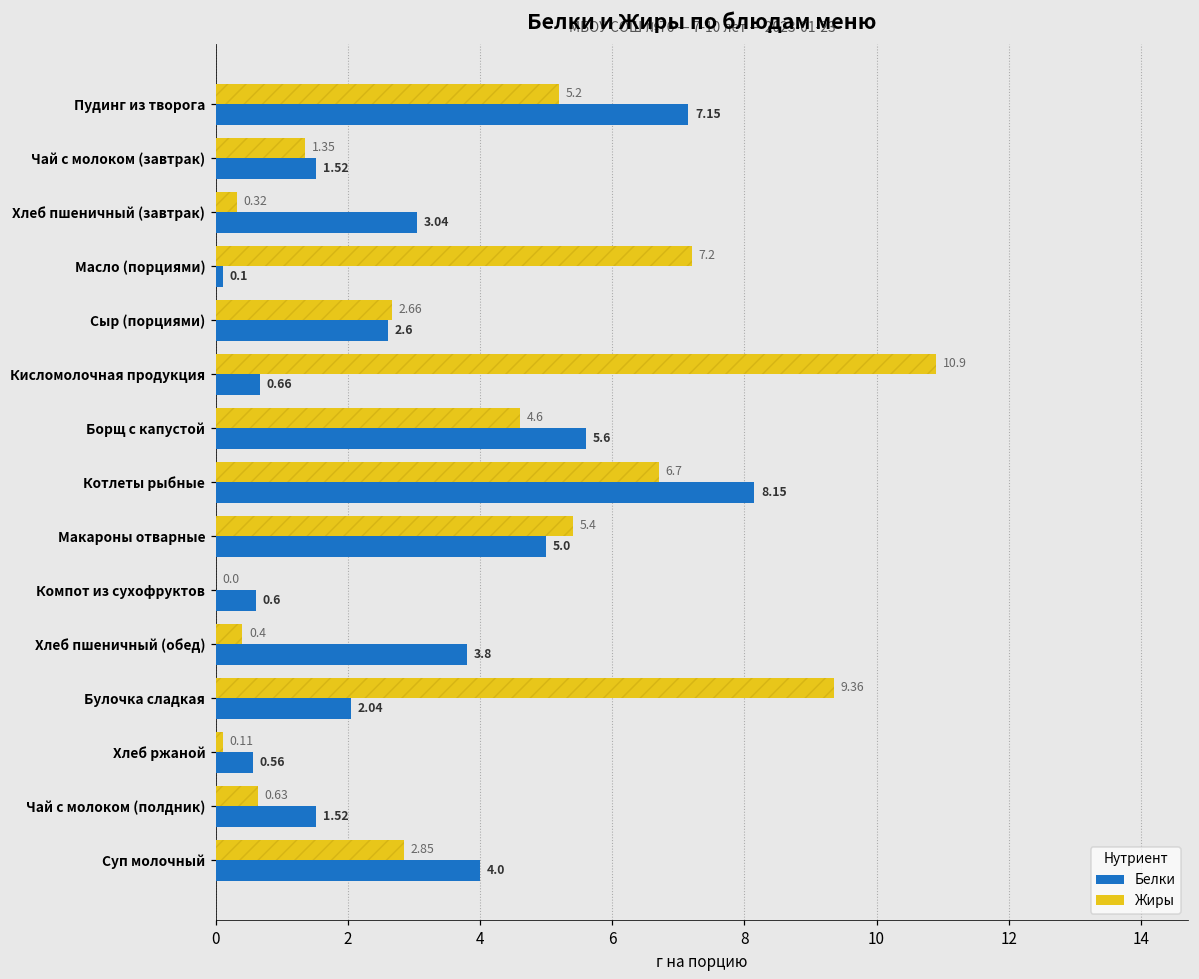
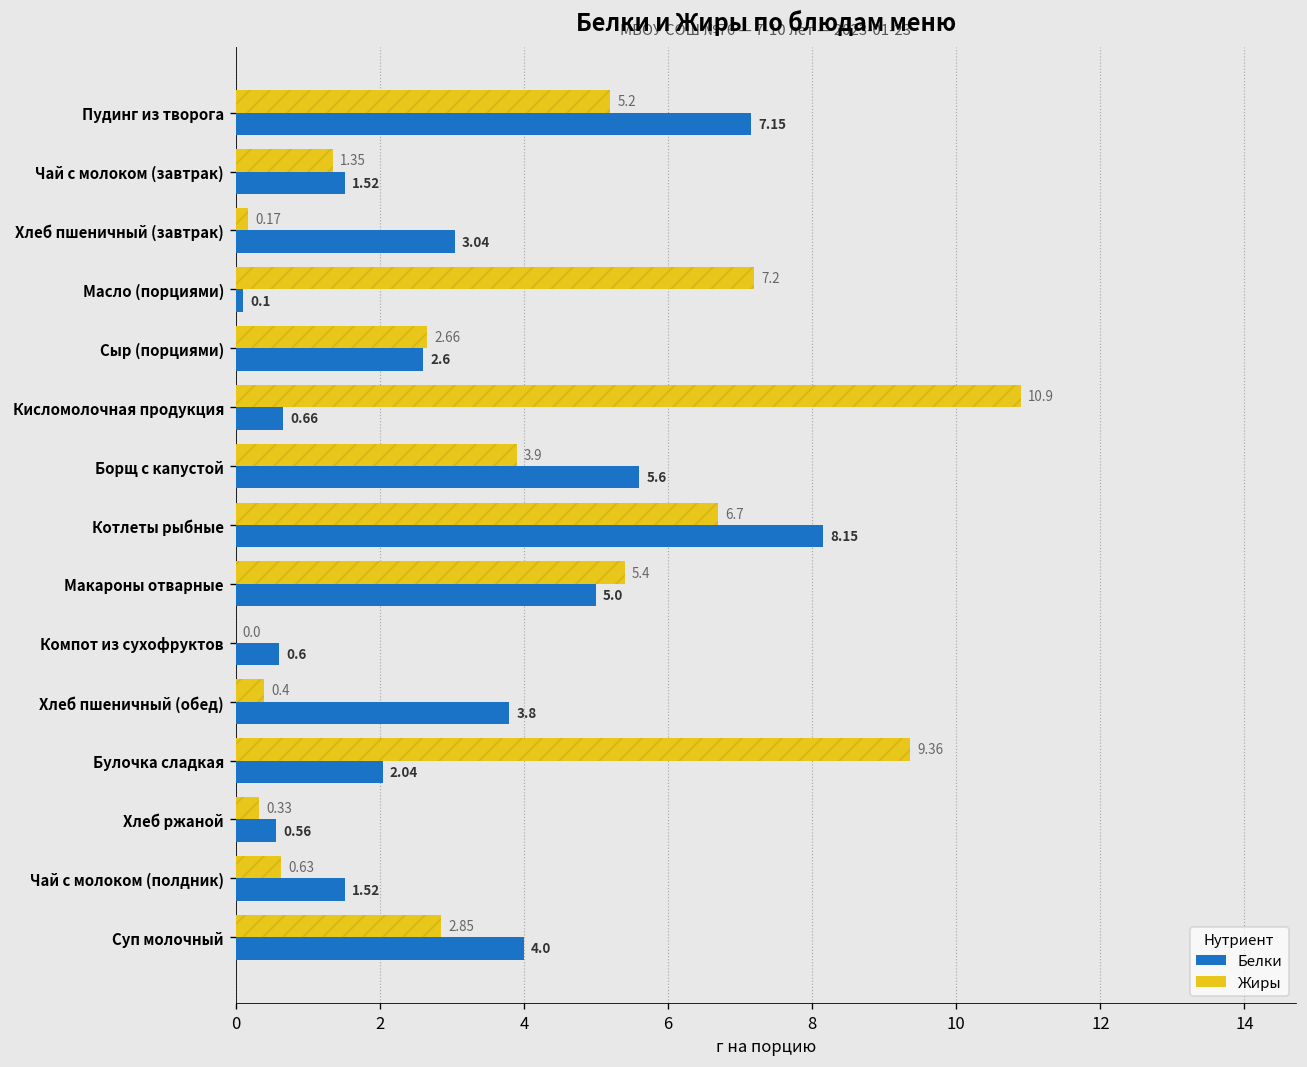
  {
    "Белки": {
      "Пудинг из творога": 7.15,
      "Чай с молоком (завтрак)": 1.52,
      "Хлеб пшеничный (завтрак)": 3.04,
      "Масло (порциями)": 0.1,
      "Сыр (порциями)": 2.6,
      "Кисломолочная продукция": 0.66,
      "Борщ с капустой": 5.6,
      "Котлеты рыбные": 8.15,
      "Макароны отварные": 5.0,
      "Компот из сухофруктов": 0.6,
      "Хлеб пшеничный (обед)": 3.8,
      "Булочка сладкая": 2.04,
      "Хлеб ржаной": 0.56,
      "Чай с молоком (полдник)": 1.52,
      "Суп молочный": 4.0
    },
    "Жиры": {
      "Пудинг из творога": 5.2,
      "Чай с молоком (завтрак)": 1.35,
-     "Хлеб пшеничный (завтрак)": 0.32,
+     "Хлеб пшеничный (завтрак)": 0.17,
      "Масло (порциями)": 7.2,
      "Сыр (порциями)": 2.66,
      "Кисломолочная продукция": 10.9,
-     "Борщ с капустой": 4.6,
+     "Борщ с капустой": 3.9,
      "Котлеты рыбные": 6.7,
      "Макароны отварные": 5.4,
      "Компот из сухофруктов": 0.0,
      "Хлеб пшеничный (обед)": 0.4,
      "Булочка сладкая": 9.36,
-     "Хлеб ржаной": 0.11,
+     "Хлеб ржаной": 0.33,
      "Чай с молоком (полдник)": 0.63,
      "Суп молочный": 2.85
    }
  }
